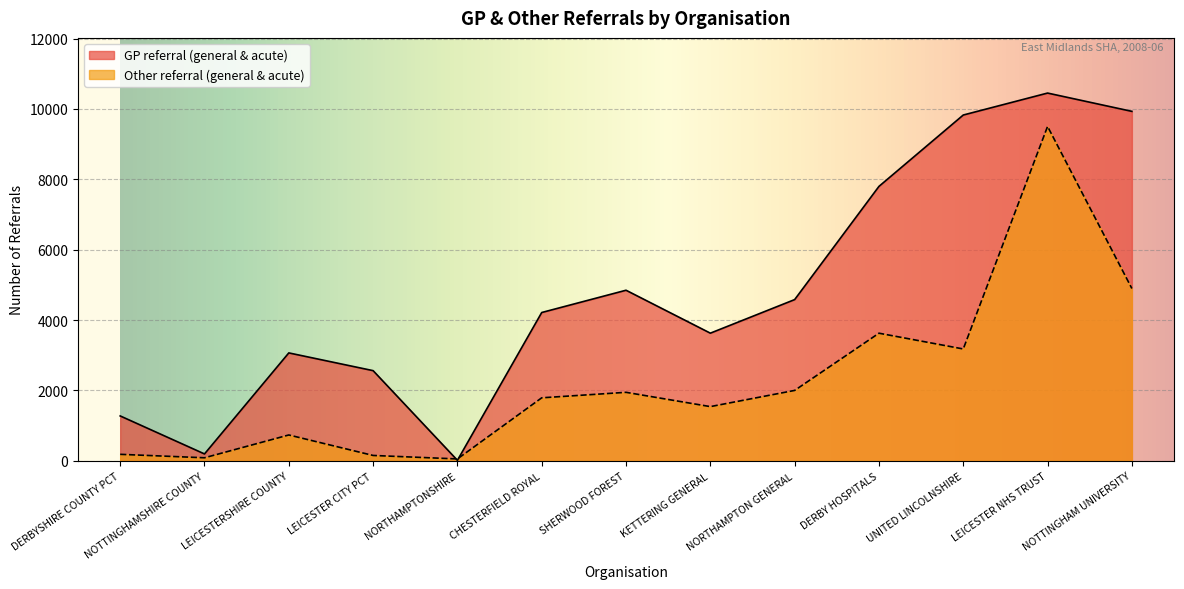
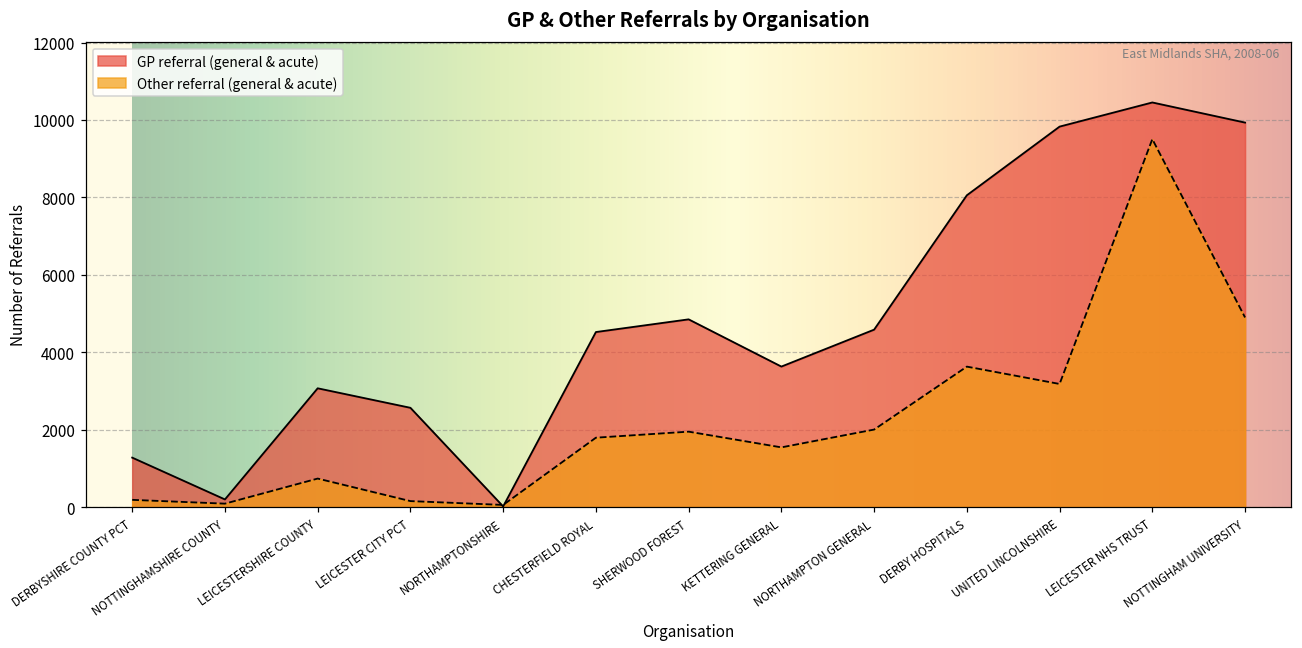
  {
    "GP referral (general & acute)": {
      "DERBYSHIRE COUNTY PCT": 1300,
      "NOTTINGHAMSHIRE COUNTY": 200,
      "LEICESTERSHIRE COUNTY": 3100,
      "LEICESTER CITY PCT": 2600,
-     "CHESTERFIELD ROYAL": 4200,
+     "CHESTERFIELD ROYAL": 4500,
      "SHERWOOD FOREST": 4800,
      "KETTERING GENERAL": 3600,
      "NORTHAMPTON GENERAL": 4600,
-     "DERBY HOSPITALS": 7800,
+     "DERBY HOSPITALS": 8100,
      "UNITED LINCOLNSHIRE": 9800,
      "LEICESTER NHS TRUST": 10500,
      "NOTTINGHAM UNIVERSITY": 9900
    },
    "Other referral (general & acute)": {
      "DERBYSHIRE COUNTY PCT": 200,
      "NOTTINGHAMSHIRE COUNTY": 100,
      "LEICESTERSHIRE COUNTY": 700,
      "LEICESTER CITY PCT": 200,
      "CHESTERFIELD ROYAL": 1800,
      "SHERWOOD FOREST": 1900,
      "KETTERING GENERAL": 1500,
      "NORTHAMPTON GENERAL": 2000,
      "DERBY HOSPITALS": 3600,
      "UNITED LINCOLNSHIRE": 3200,
      "LEICESTER NHS TRUST": 9500,
      "NOTTINGHAM UNIVERSITY": 4900
    }
  }
